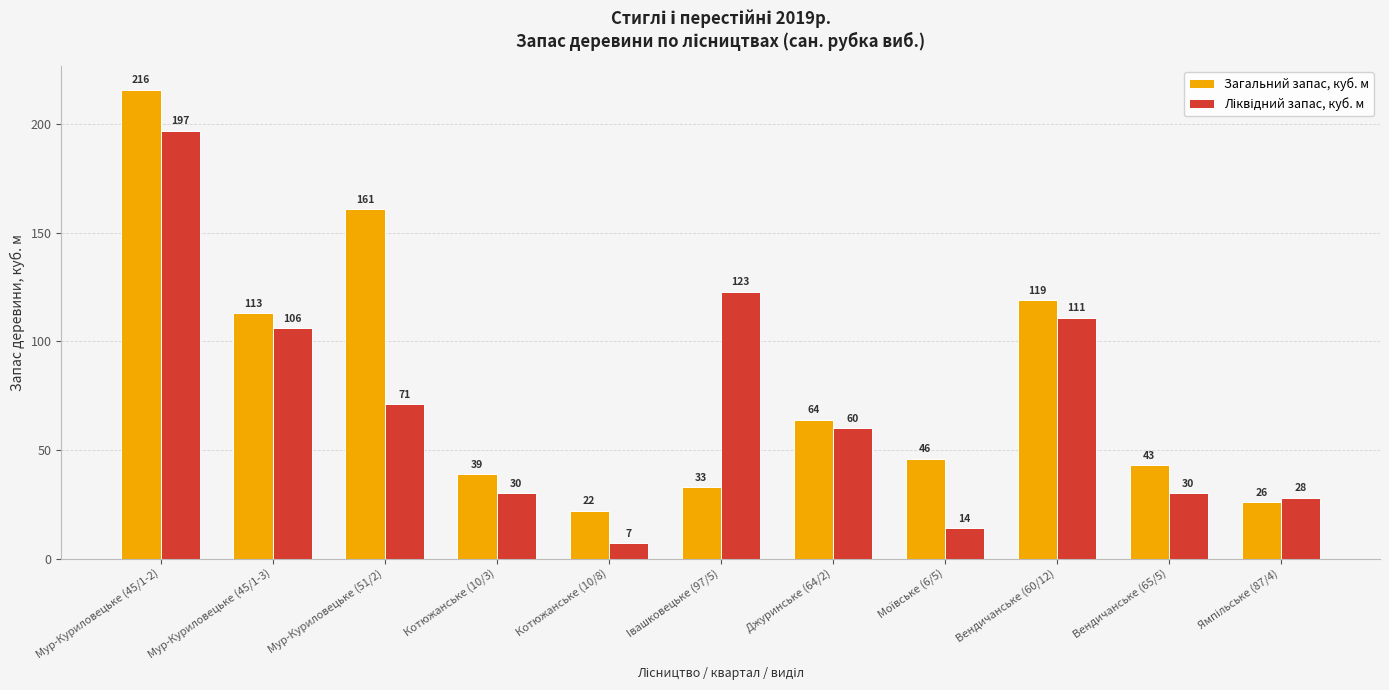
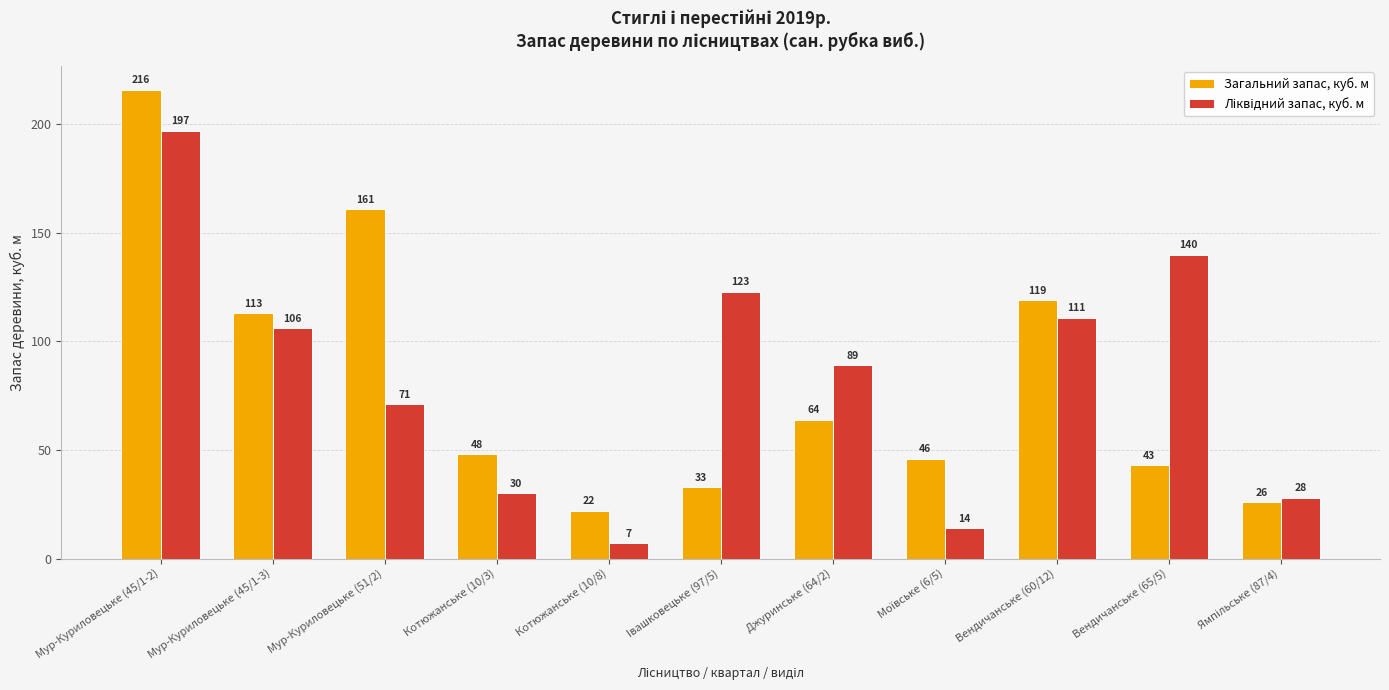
  {
    "Загальний запас, куб. м": {
      "Мур-Куриловецьке (45/1-2)": 216,
      "Мур-Куриловецьке (45/1-3)": 113,
      "Мур-Куриловецьке (51/2)": 161,
-     "Котюжанське (10/3)": 39,
+     "Котюжанське (10/3)": 48,
      "Котюжанське (10/8)": 22,
      "Івашковецьке (97/5)": 33,
      "Джуринське (64/2)": 64,
      "Моївське (6/5)": 46,
      "Вендичанське (60/12)": 119,
      "Вендичанське (65/5)": 43,
      "Ямпільське (87/4)": 26
    },
    "Ліквідний запас, куб. м": {
      "Мур-Куриловецьке (45/1-2)": 197,
      "Мур-Куриловецьке (45/1-3)": 106,
      "Мур-Куриловецьке (51/2)": 71,
      "Котюжанське (10/3)": 30,
      "Котюжанське (10/8)": 7,
      "Івашковецьке (97/5)": 123,
-     "Джуринське (64/2)": 60,
+     "Джуринське (64/2)": 89,
      "Моївське (6/5)": 14,
      "Вендичанське (60/12)": 111,
-     "Вендичанське (65/5)": 30,
+     "Вендичанське (65/5)": 140,
      "Ямпільське (87/4)": 28
    }
  }
